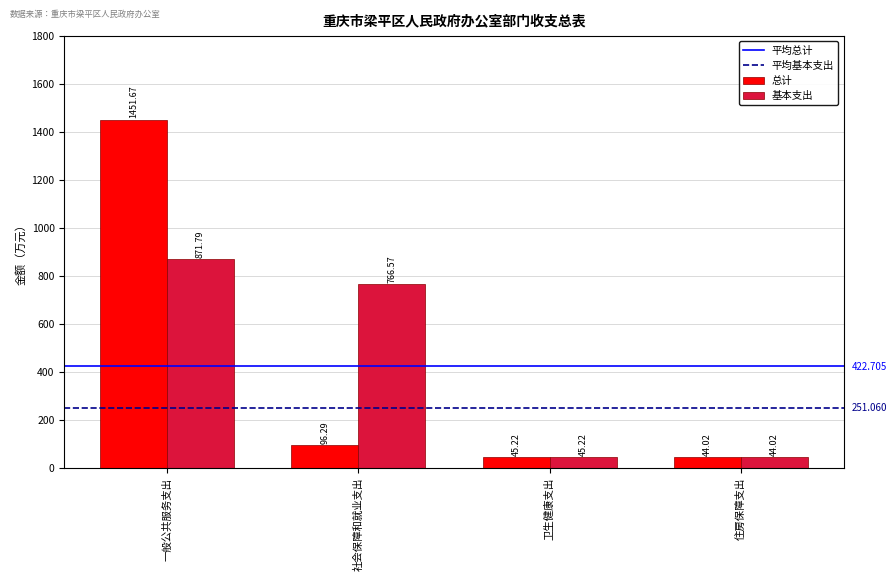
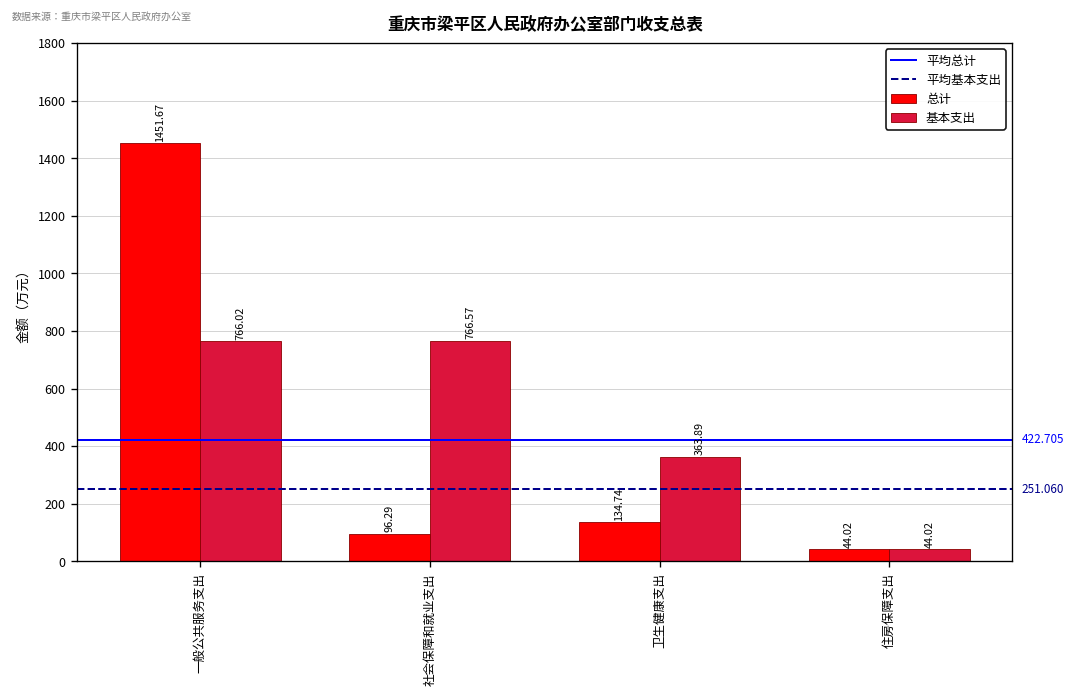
  {
    "总计": {
      "一般公共服务支出": 1451.67,
      "社会保障和就业支出": 96.29,
-     "卫生健康支出": 45.22,
+     "卫生健康支出": 134.74,
      "住房保障支出": 44.02
    },
    "基本支出": {
-     "一般公共服务支出": 871.79,
+     "一般公共服务支出": 766.02,
      "社会保障和就业支出": 766.57,
-     "卫生健康支出": 45.22,
+     "卫生健康支出": 363.89,
      "住房保障支出": 44.02
    }
  }
